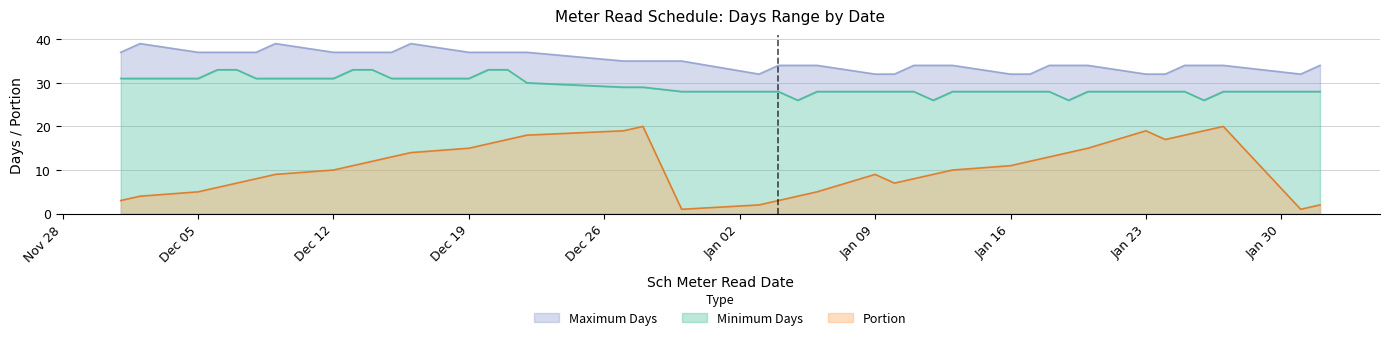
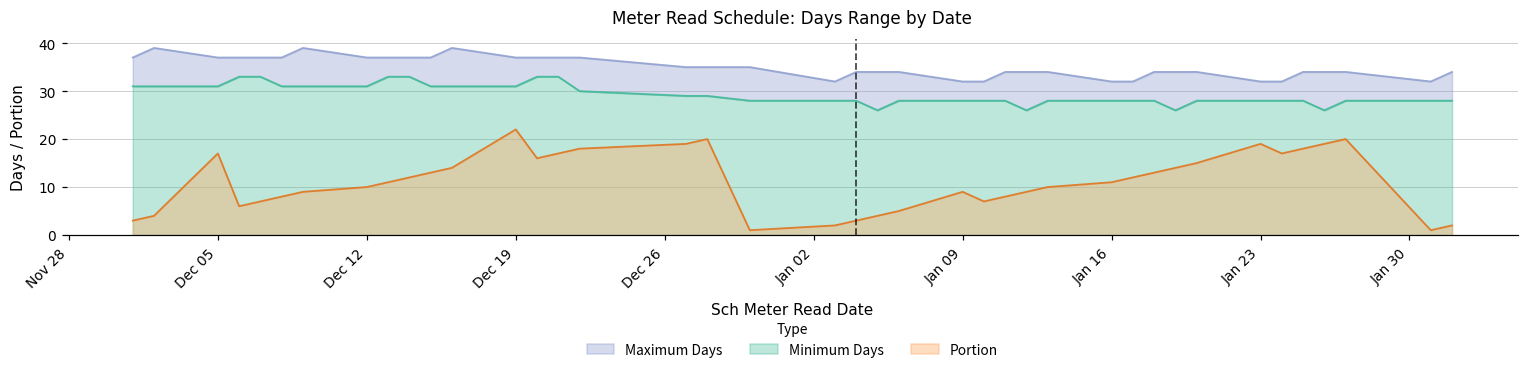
  {
    "Portion": {
-     "Dec 05": 5,
+     "Dec 05": 17,
      "Dec 12": 10,
-     "Dec 19": 15,
+     "Dec 19": 22,
      "Jan 09": 9,
      "Jan 16": 11,
      "Jan 23": 19
    }
  }
